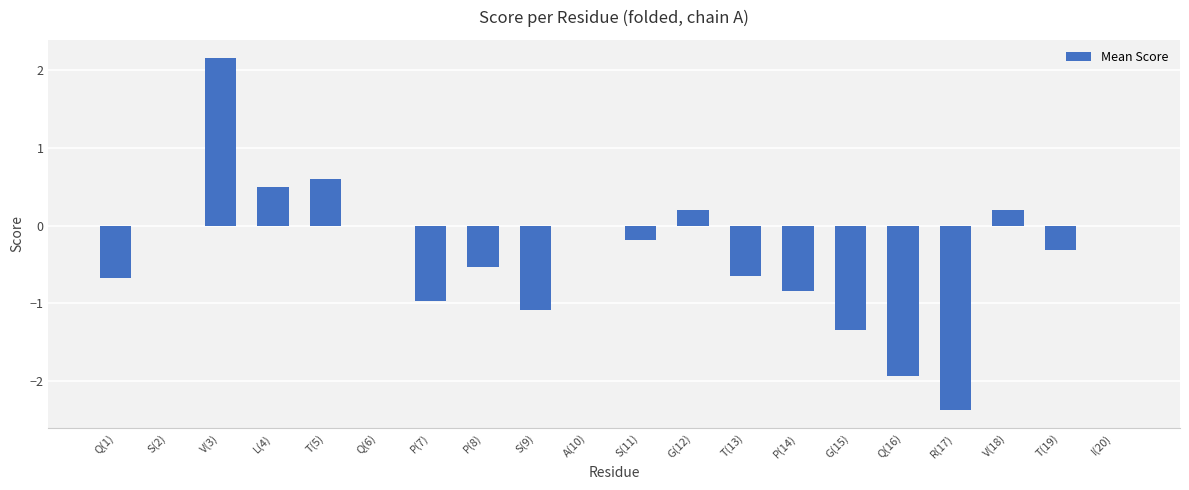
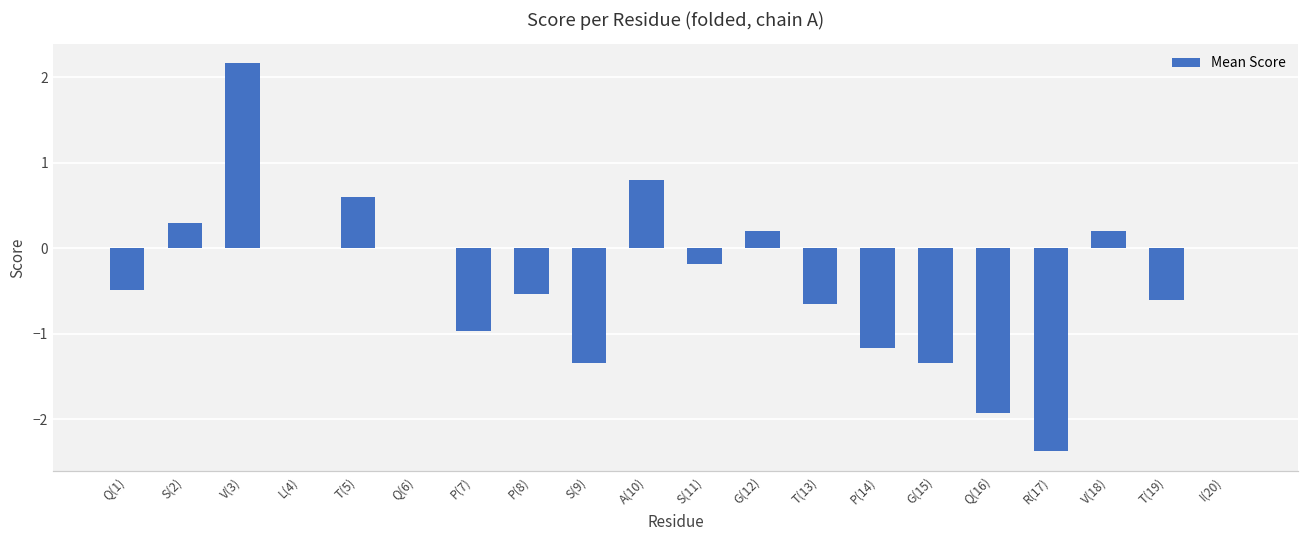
  {
-   "Q(1)": -0.7,
-   "S(2)": 0.0,
+   "Q(1)": -0.5,
+   "S(2)": 0.3,
    "V(3)": 2.2,
-   "L(4)": 0.5,
+   "L(4)": 0.0,
    "T(5)": 0.6,
    "Q(6)": 0.0,
    "P(7)": -1.0,
    "P(8)": -0.5,
-   "S(9)": -1.1,
-   "A(10)": 0.0,
+   "S(9)": -1.3,
+   "A(10)": 0.8,
    "S(11)": -0.2,
    "G(12)": 0.2,
    "T(13)": -0.7,
-   "P(14)": -0.8,
+   "P(14)": -1.2,
    "G(15)": -1.3,
    "Q(16)": -1.9,
    "R(17)": -2.4,
    "V(18)": 0.2,
-   "T(19)": -0.3,
+   "T(19)": -0.6,
    "I(20)": 0.0
  }
